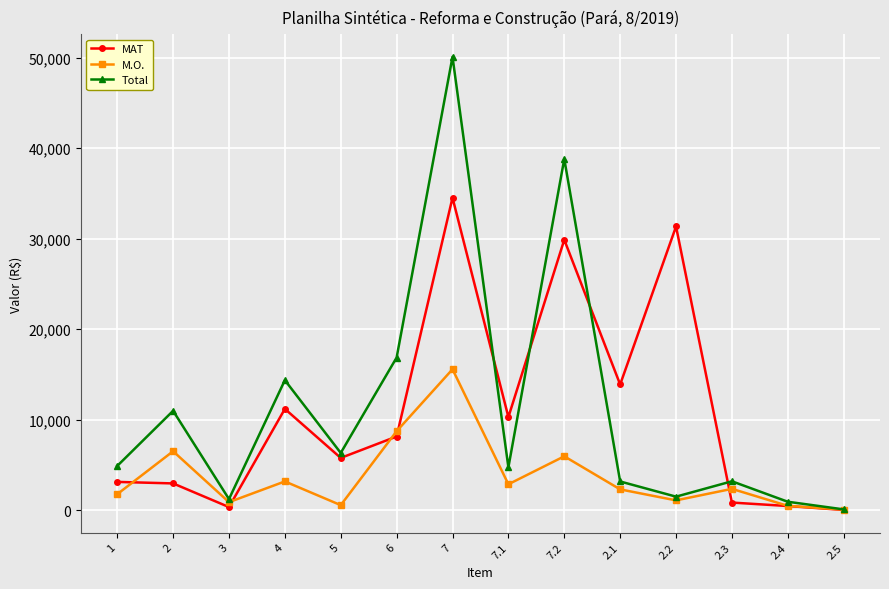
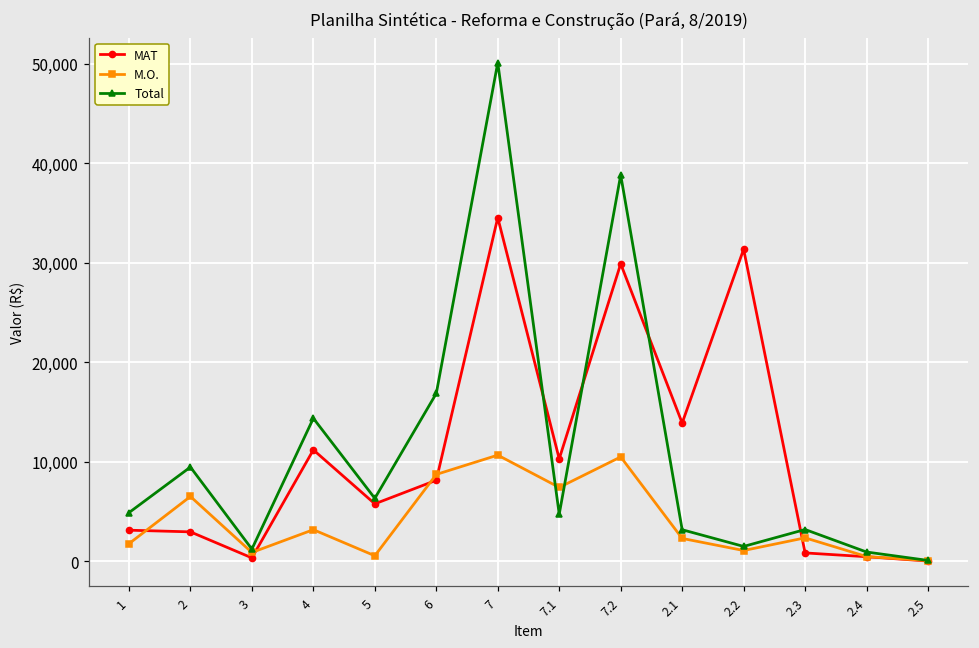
  {
    "MAT": {
      "1": "3,000",
      "2": "3,000",
      "3": "0",
      "4": "11,000",
      "5": "6,000",
      "6": "8,000",
      "7": "35,000",
      "7.1": "10,000",
      "7.2": "30,000",
      "2.1": "14,000",
      "2.2": "31,000",
      "2.3": "1,000"
    },
    "M.O.": {
      "1": "2,000",
      "2": "7,000",
      "3": "1,000",
      "4": "3,000",
      "5": "1,000",
      "6": "9,000",
-     "7": "16,000",
-     "7.1": "3,000",
-     "7.2": "6,000",
+     "7": "11,000",
+     "7.1": "7,000",
+     "7.2": "10,000",
      "2.1": "2,000",
      "2.2": "1,000",
      "2.3": "2,000"
    },
    "Total": {
      "1": "5,000",
-     "2": "11,000",
+     "2": "9,000",
      "3": "1,000",
      "4": "14,000",
      "5": "6,000",
      "6": "17,000",
      "7": "50,000",
      "7.1": "5,000",
      "7.2": "39,000",
      "2.1": "3,000",
      "2.2": "1,000",
      "2.3": "3,000",
      "2.4": "1,000"
    }
  }
